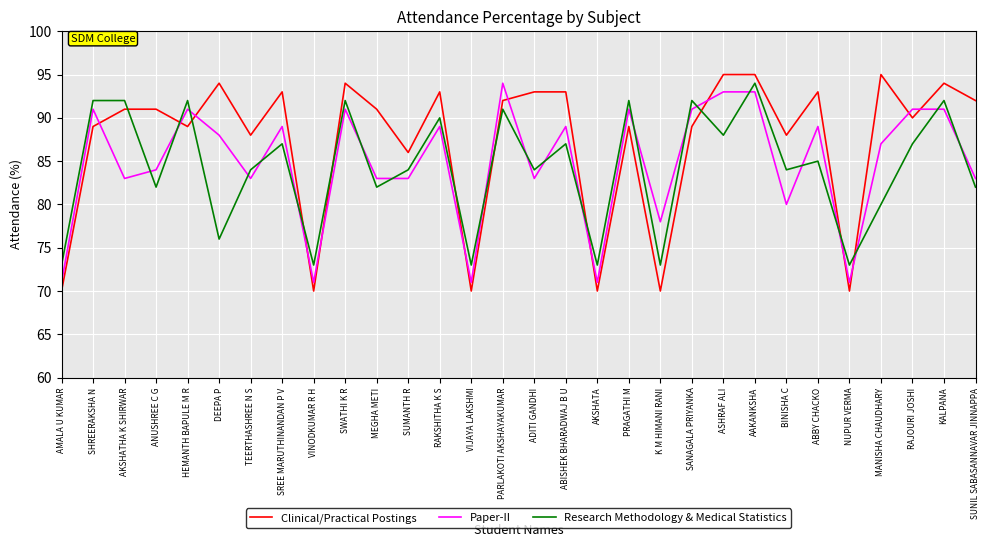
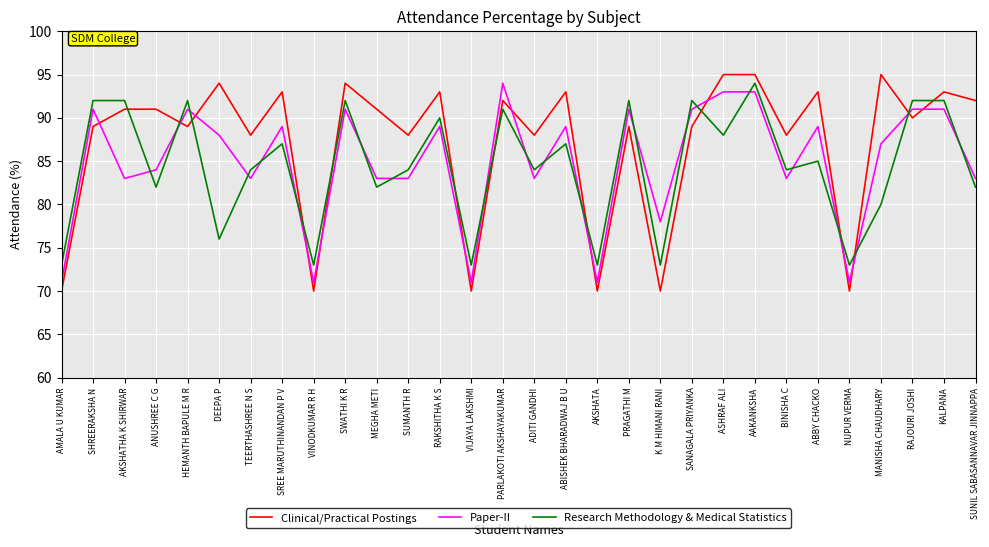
  {
    "Clinical/Practical Postings": {
      "AMALA U KUMAR": 70,
      "SHREERAKSHA N": 89,
      "AKSHATHA K SHIRWAR": 91,
      "ANUSHREE C G": 91,
      "HEMANTH BAPULE M R": 89,
      "DEEPA P": 94,
      "TEERTHASHREE N S": 88,
      "SREE MARUTHINANDAN P V": 93,
      "VINODKUMAR R H": 70,
      "SWATHI K R": 94,
      "MEGHA METI": 91,
-     "SUMANTH R": 86,
+     "SUMANTH R": 88,
      "RAKSHITHA K S": 93,
      "VIJAYA LAKSHMI": 70,
      "PARLAKOTI AKSHAYAKUMAR": 92,
-     "ADITI GANDHI": 93,
+     "ADITI GANDHI": 88,
      "ABISHEK BHARADWAJ B U": 93,
      "AKSHATA": 70,
      "PRAGATHI M": 89,
      "K M HIMANI RANI": 70,
      "SANAGALA PRIYANKA": 89,
      "ASHRAF ALI": 95,
      "AAKANKSHA": 95,
      "BINISHA C": 88,
      "ABBY CHACKO": 93,
      "NUPUR VERMA": 70,
      "MANISHA CHAUDHARY": 95,
      "RAJOURI JOSHI": 90,
-     "KALPANA": 94,
+     "KALPANA": 93,
      "SUNIL SABASANNAVAR JINNAPPA": 92
    },
    "Paper-II": {
      "AMALA U KUMAR": 71,
      "SHREERAKSHA N": 91,
      "AKSHATHA K SHIRWAR": 83,
      "ANUSHREE C G": 84,
      "HEMANTH BAPULE M R": 91,
      "DEEPA P": 88,
      "TEERTHASHREE N S": 83,
      "SREE MARUTHINANDAN P V": 89,
      "VINODKUMAR R H": 71,
      "SWATHI K R": 91,
      "MEGHA METI": 83,
      "SUMANTH R": 83,
      "RAKSHITHA K S": 89,
      "VIJAYA LAKSHMI": 71,
      "PARLAKOTI AKSHAYAKUMAR": 94,
      "ADITI GANDHI": 83,
      "ABISHEK BHARADWAJ B U": 89,
      "AKSHATA": 71,
      "PRAGATHI M": 91,
      "K M HIMANI RANI": 78,
      "SANAGALA PRIYANKA": 91,
      "ASHRAF ALI": 93,
      "AAKANKSHA": 93,
-     "BINISHA C": 80,
+     "BINISHA C": 83,
      "ABBY CHACKO": 89,
      "NUPUR VERMA": 71,
      "MANISHA CHAUDHARY": 87,
      "RAJOURI JOSHI": 91,
      "KALPANA": 91,
      "SUNIL SABASANNAVAR JINNAPPA": 83
    },
    "Research Methodology & Medical Statistics": {
      "AMALA U KUMAR": 73,
      "SHREERAKSHA N": 92,
      "AKSHATHA K SHIRWAR": 92,
      "ANUSHREE C G": 82,
      "HEMANTH BAPULE M R": 92,
      "DEEPA P": 76,
      "TEERTHASHREE N S": 84,
      "SREE MARUTHINANDAN P V": 87,
      "VINODKUMAR R H": 73,
      "SWATHI K R": 92,
      "MEGHA METI": 82,
      "SUMANTH R": 84,
      "RAKSHITHA K S": 90,
      "VIJAYA LAKSHMI": 73,
      "PARLAKOTI AKSHAYAKUMAR": 91,
      "ADITI GANDHI": 84,
      "ABISHEK BHARADWAJ B U": 87,
      "AKSHATA": 73,
      "PRAGATHI M": 92,
      "K M HIMANI RANI": 73,
      "SANAGALA PRIYANKA": 92,
      "ASHRAF ALI": 88,
      "AAKANKSHA": 94,
      "BINISHA C": 84,
      "ABBY CHACKO": 85,
      "NUPUR VERMA": 73,
      "MANISHA CHAUDHARY": 80,
-     "RAJOURI JOSHI": 87,
+     "RAJOURI JOSHI": 92,
      "KALPANA": 92,
      "SUNIL SABASANNAVAR JINNAPPA": 82
    }
  }
